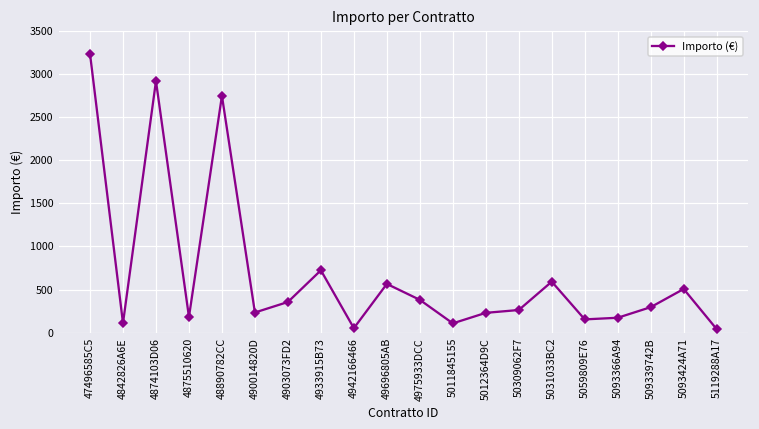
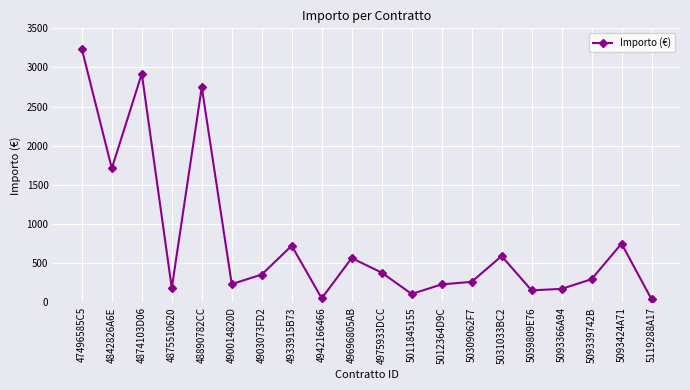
  {
    "47496585C5": 3200,
-   "4842826A6E": 100,
+   "4842826A6E": 1700,
    "4874103D06": 2900,
    "4875510620": 200,
    "48890782CC": 2700,
    "490014820D": 200,
    "4903073FD2": 400,
    "4933915B73": 700,
    "4942166466": 100,
    "49696805AB": 600,
    "4975933DCC": 400,
    "5011845155": 100,
    "5012364D9C": 200,
    "50309062F7": 300,
    "5031033BC2": 600,
    "5059809E76": 200,
    "5093366A94": 200,
    "509339742B": 300,
-   "5093424A71": 500,
+   "5093424A71": 800,
    "5119288A17": 0
  }
